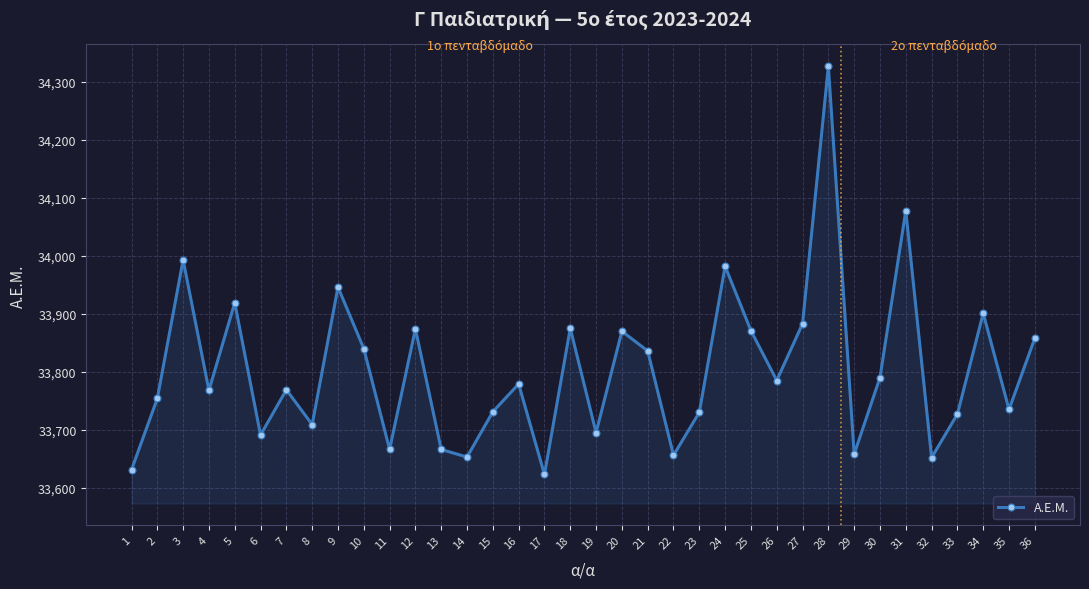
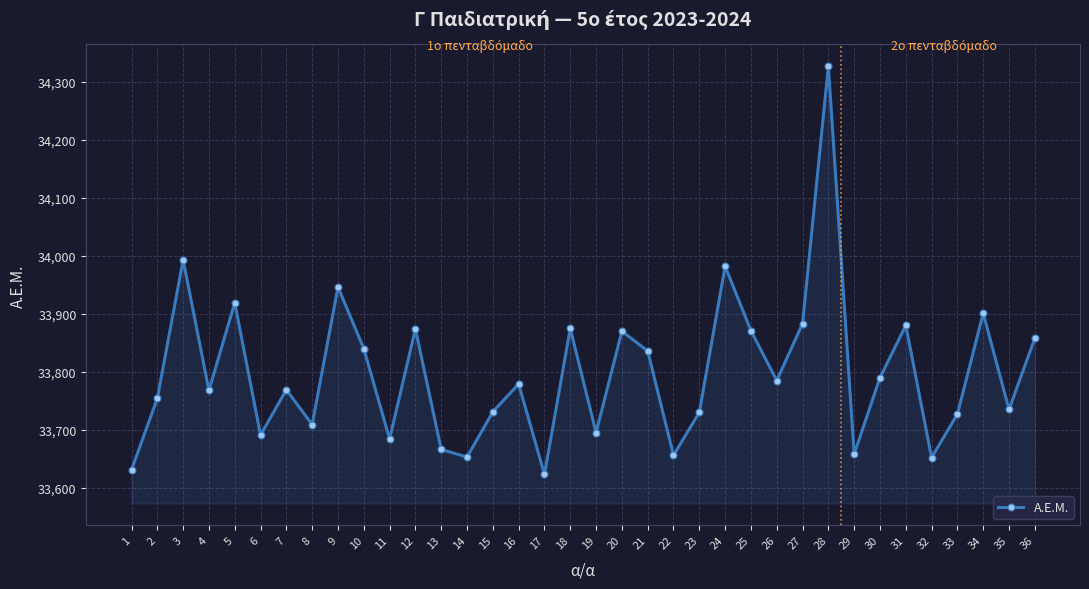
  {
    "1": "33,630",
    "2": "33,750",
    "3": "33,990",
    "4": "33,770",
    "5": "33,920",
    "6": "33,690",
    "7": "33,770",
    "8": "33,710",
    "9": "33,950",
    "10": "33,840",
-   "11": "33,670",
+   "11": "33,680",
    "12": "33,870",
    "13": "33,670",
    "14": "33,650",
    "15": "33,730",
    "16": "33,780",
    "17": "33,620",
    "18": "33,880",
    "19": "33,700",
    "20": "33,870",
    "21": "33,840",
    "22": "33,660",
    "23": "33,730",
    "24": "33,980",
    "25": "33,870",
    "26": "33,790",
    "27": "33,880",
    "28": "34,330",
    "29": "33,660",
    "30": "33,790",
-   "31": "34,080",
+   "31": "33,880",
    "32": "33,650",
    "33": "33,730",
    "34": "33,900",
    "35": "33,740",
    "36": "33,860"
  }
